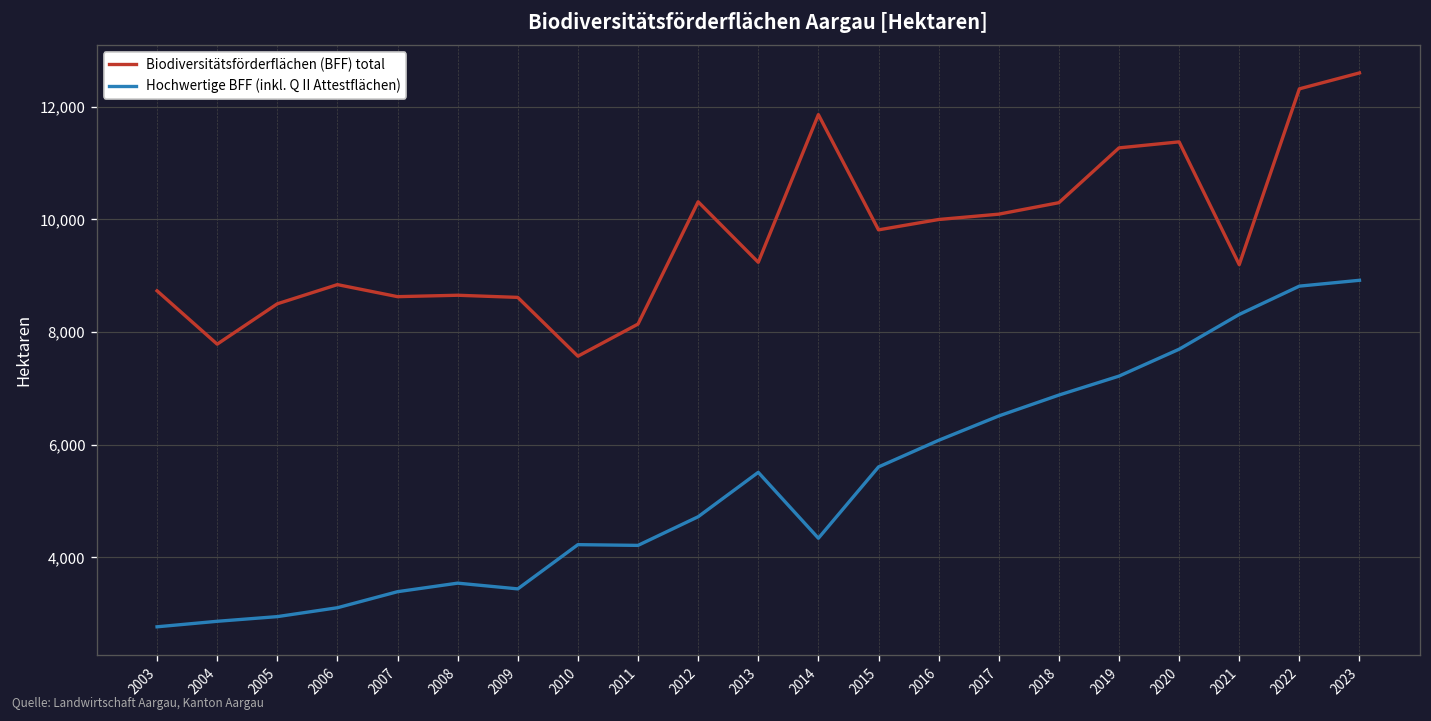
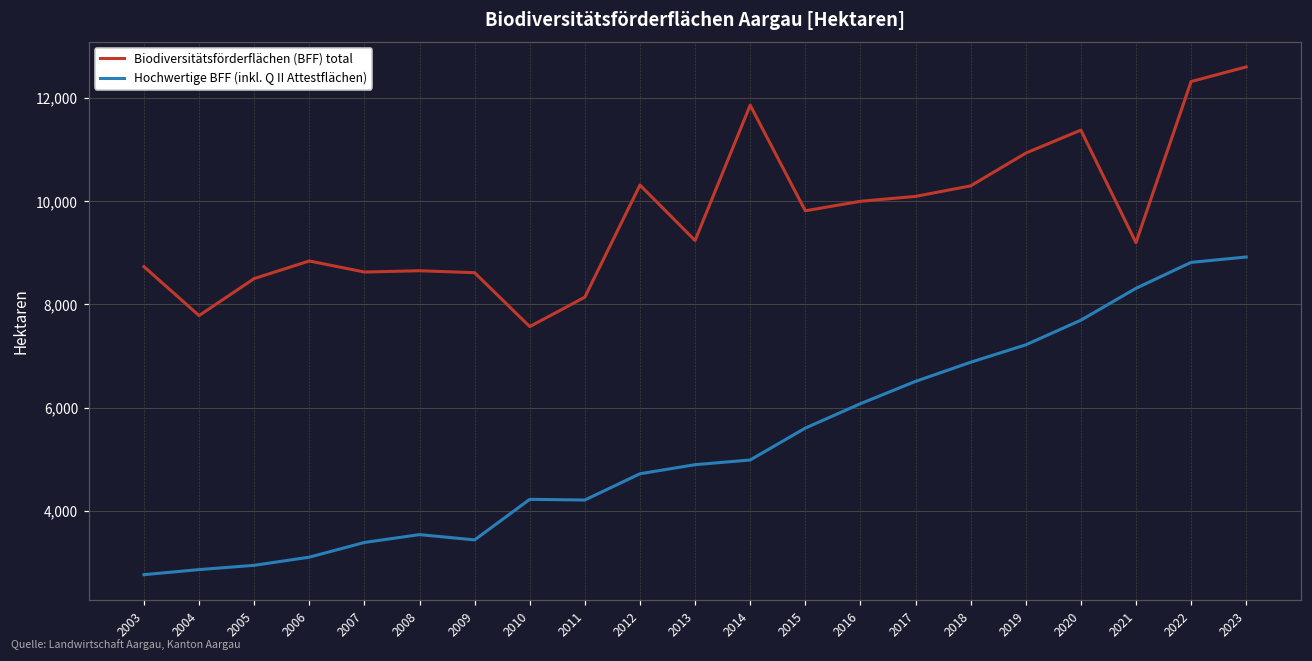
  {
    "Biodiversitätsförderflächen (BFF) total": {
      "2003": "8,700",
      "2004": "7,800",
      "2005": "8,500",
      "2006": "8,800",
      "2007": "8,600",
      "2008": "8,700",
      "2009": "8,600",
      "2010": "7,600",
      "2011": "8,100",
      "2012": "10,300",
      "2013": "9,200",
      "2014": "11,900",
      "2015": "9,800",
      "2016": "10,000",
      "2017": "10,100",
      "2018": "10,300",
-     "2019": "11,300",
+     "2019": "10,900",
      "2020": "11,400",
      "2021": "9,200",
      "2022": "12,300",
      "2023": "12,600"
    },
    "Hochwertige BFF (inkl. Q II Attestflächen)": {
      "2003": "2,800",
      "2004": "2,900",
      "2005": "2,900",
      "2006": "3,100",
      "2007": "3,400",
      "2008": "3,500",
      "2009": "3,400",
      "2010": "4,200",
      "2011": "4,200",
      "2012": "4,700",
-     "2013": "5,500",
-     "2014": "4,300",
+     "2013": "4,900",
+     "2014": "5,000",
      "2015": "5,600",
      "2016": "6,100",
      "2017": "6,500",
      "2018": "6,900",
      "2019": "7,200",
      "2020": "7,700",
      "2021": "8,300",
      "2022": "8,800",
      "2023": "8,900"
    }
  }
